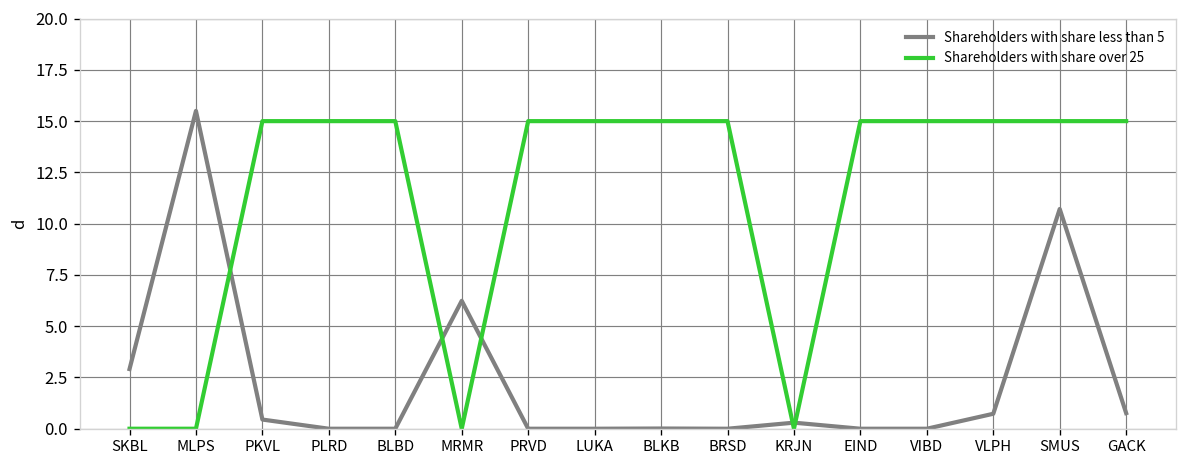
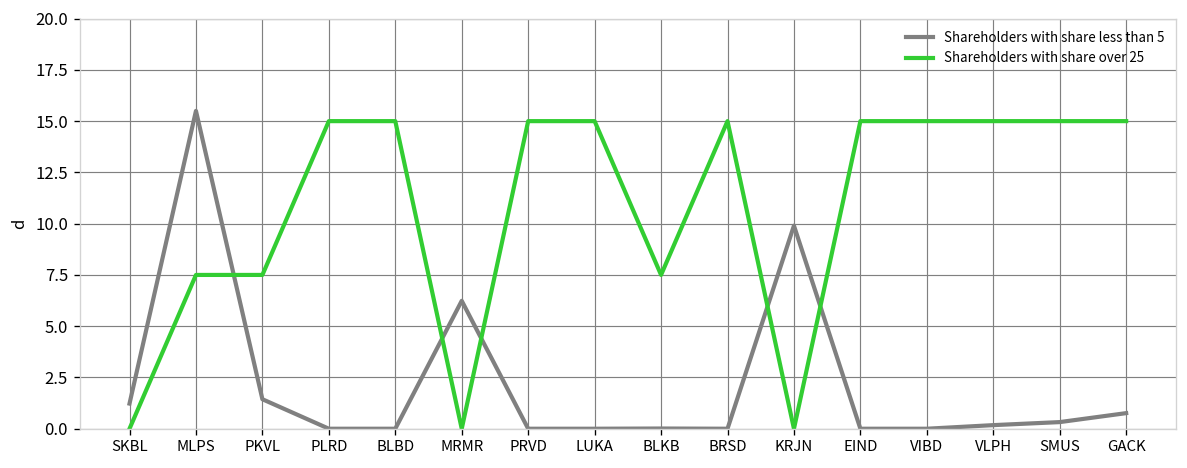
  {
    "Shareholders with share less than 5": {
-     "SKBL": 2.9,
+     "SKBL": 1.2,
      "MLPS": 15.5,
-     "PKVL": 0.4,
+     "PKVL": 1.4,
      "PLRD": 0.0,
      "BLBD": 0.0,
      "MRMR": 6.2,
      "PRVD": 0.0,
      "LUKA": 0.0,
      "BLKB": 0.0,
      "BRSD": 0.0,
-     "KRJN": 0.3,
+     "KRJN": 9.9,
      "EIND": 0.0,
      "VIBD": 0.0,
-     "VLPH": 0.7,
-     "SMUS": 10.7,
+     "VLPH": 0.2,
+     "SMUS": 0.3,
      "GACK": 0.8
    },
    "Shareholders with share over 25": {
      "SKBL": 0.0,
-     "MLPS": 0.0,
-     "PKVL": 15.0,
+     "MLPS": 7.5,
+     "PKVL": 7.5,
      "PLRD": 15.0,
      "BLBD": 15.0,
      "MRMR": 0.0,
      "PRVD": 15.0,
      "LUKA": 15.0,
-     "BLKB": 15.0,
+     "BLKB": 7.5,
      "BRSD": 15.0,
      "KRJN": 0.0,
      "EIND": 15.0,
      "VIBD": 15.0,
      "VLPH": 15.0,
      "SMUS": 15.0,
      "GACK": 15.0
    }
  }
